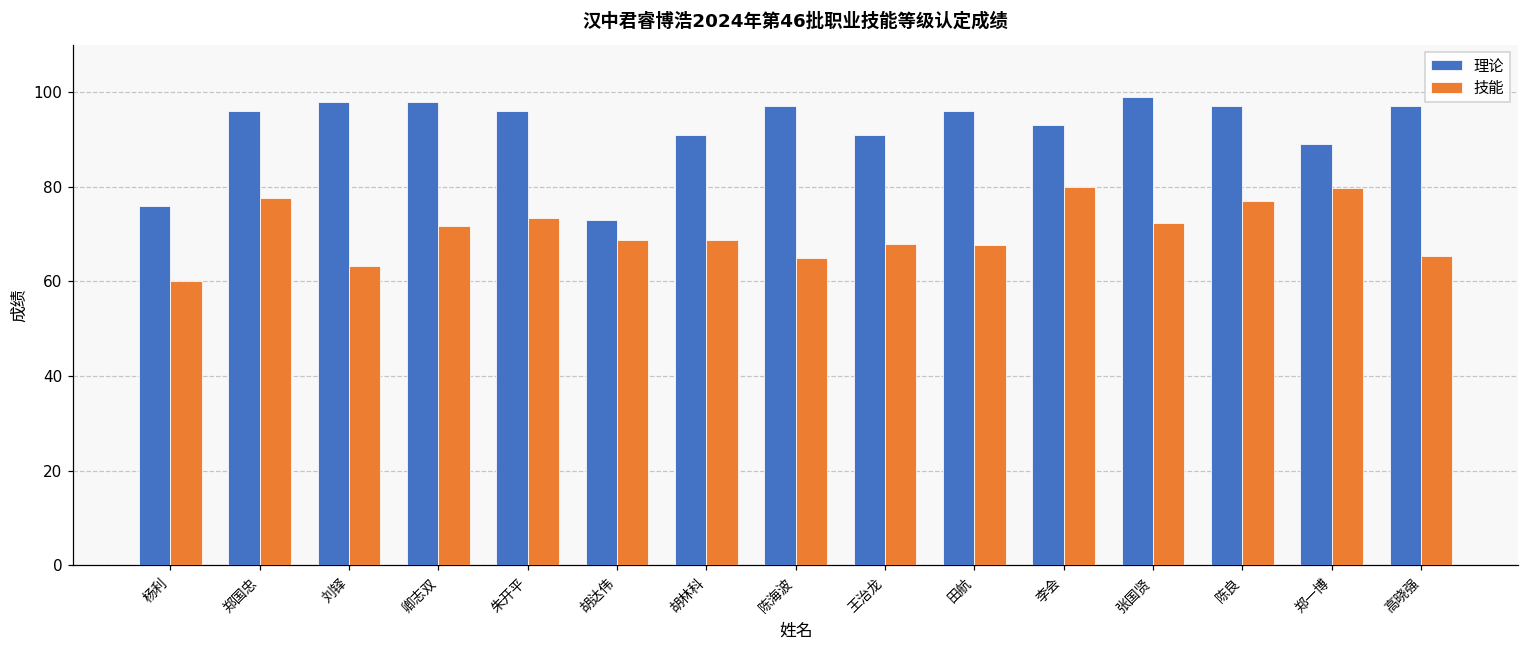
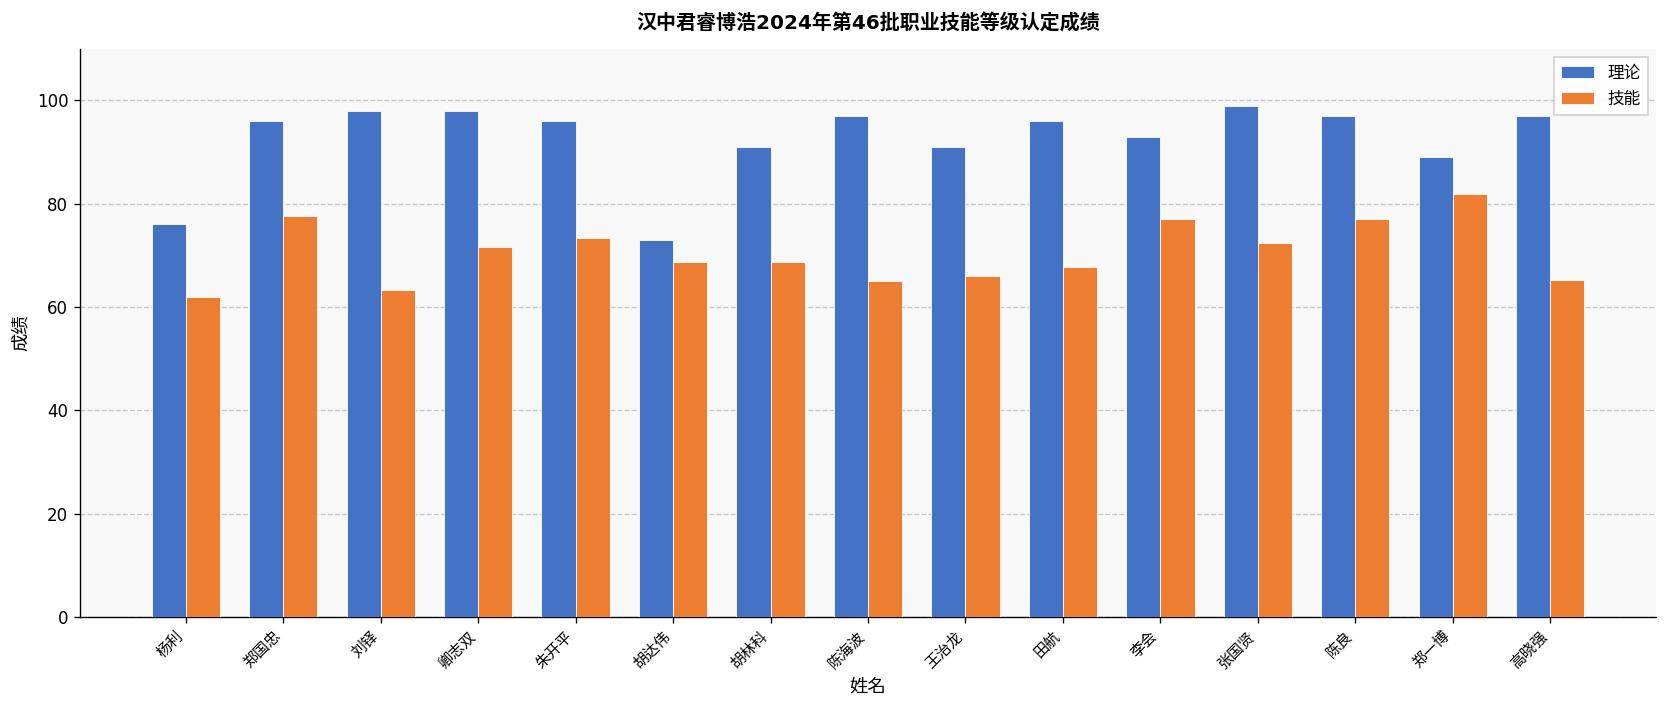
  {
    "理论": {
      "杨利": 76,
      "郑国忠": 96,
      "刘铎": 98,
      "卿志双": 98,
      "朱开平": 96,
      "胡达伟": 73,
      "胡林科": 91,
      "陈海波": 97,
      "王治龙": 91,
      "田航": 96,
      "李会": 93,
      "张国贤": 99,
      "陈良": 97,
      "郑一博": 89,
      "高晓强": 97
    },
    "技能": {
-     "杨利": 60,
+     "杨利": 62,
      "郑国忠": 78,
      "刘铎": 63,
      "卿志双": 72,
      "朱开平": 73,
      "胡达伟": 69,
      "胡林科": 69,
      "陈海波": 65,
-     "王治龙": 68,
+     "王治龙": 66,
      "田航": 68,
-     "李会": 80,
+     "李会": 77,
      "张国贤": 72,
      "陈良": 77,
-     "郑一博": 80,
+     "郑一博": 82,
      "高晓强": 65
    }
  }
